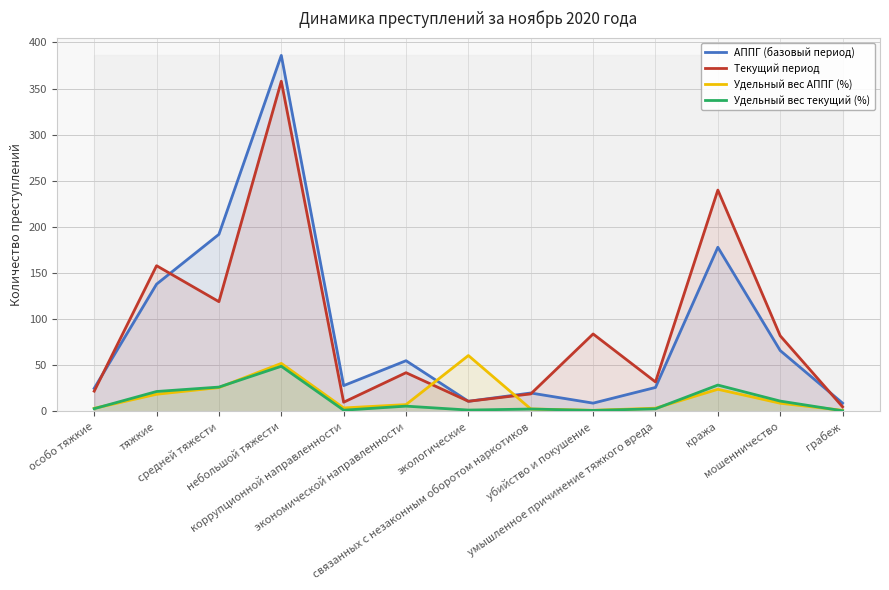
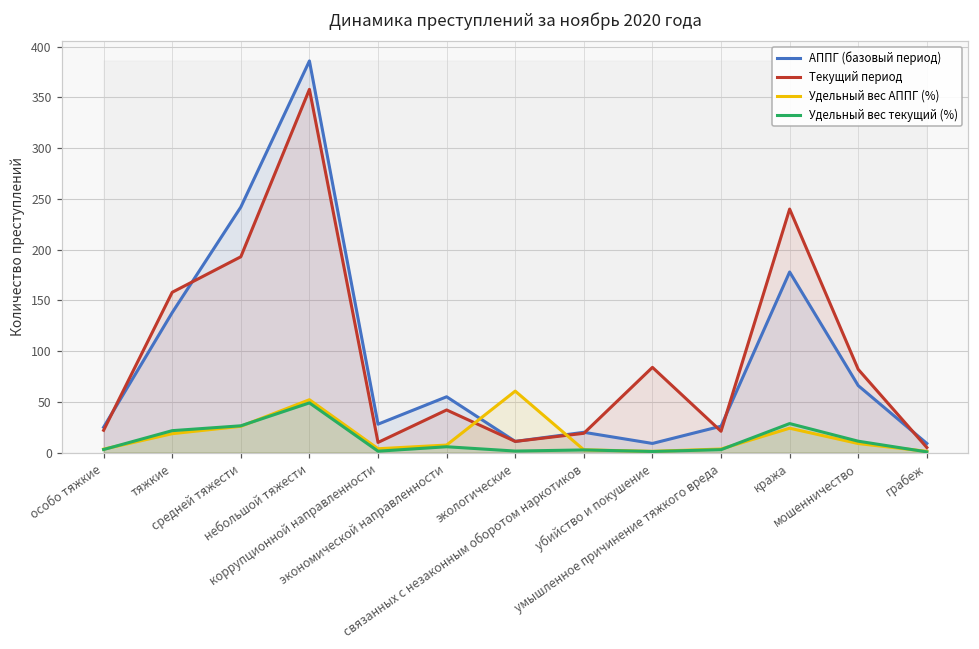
  {
    "АППГ (базовый период)": {
      "особо тяжкие": 30,
      "тяжкие": 140,
-     "средней тяжести": 190,
+     "средней тяжести": 240,
      "коррупционной направленности": 30,
      "экономической направленности": 60,
      "убийство и покушение": 10,
      "умышленное причинение тяжкого вреда": 30,
      "кража": 180,
      "мошенничество": 70,
      "грабеж": 10
    },
    "Текущий период": {
      "особо тяжкие": 20,
      "тяжкие": 160,
-     "средней тяжести": 120,
+     "средней тяжести": 190,
      "небольшой тяжести": 360,
      "коррупционной направленности": 10,
      "экономической направленности": 40,
      "убийство и покушение": 80,
-     "умышленное причинение тяжкого вреда": 30,
+     "умышленное причинение тяжкого вреда": 20,
      "кража": 240,
      "мошенничество": 80,
      "грабеж": 10
    },
    "Удельный вес АППГ (%)": {
      "тяжкие": 20,
      "небольшой тяжести": 50,
      "экологические": 60,
      "кража": 20
    },
    "Удельный вес текущий (%)": {
      "тяжкие": 20,
      "небольшой тяжести": 50,
      "экологические": 0,
      "кража": 30
    }
  }
